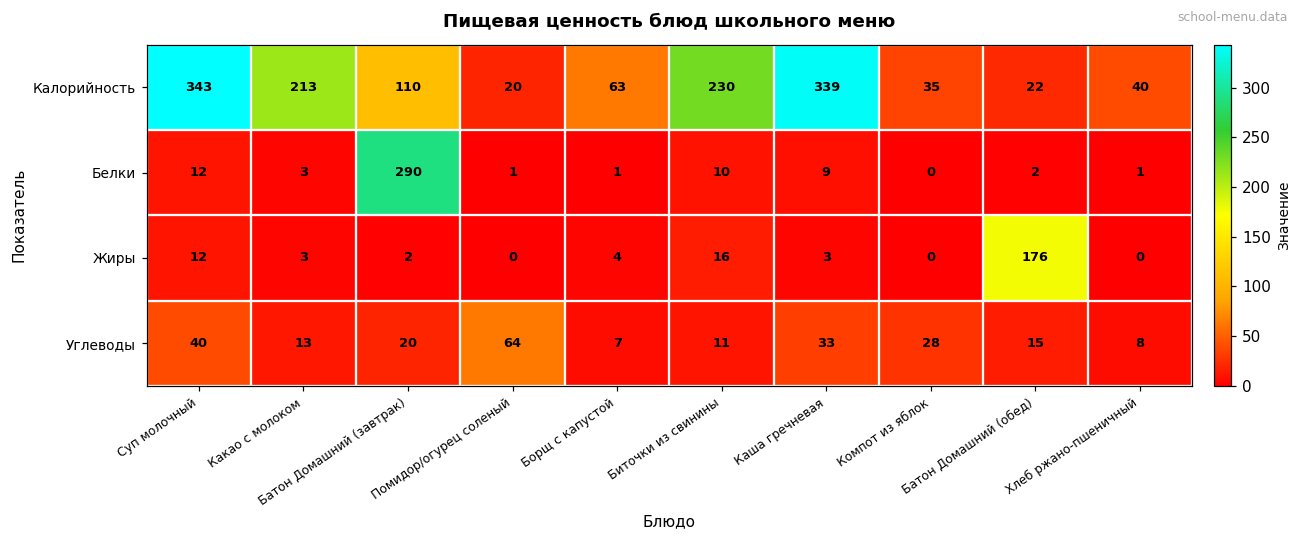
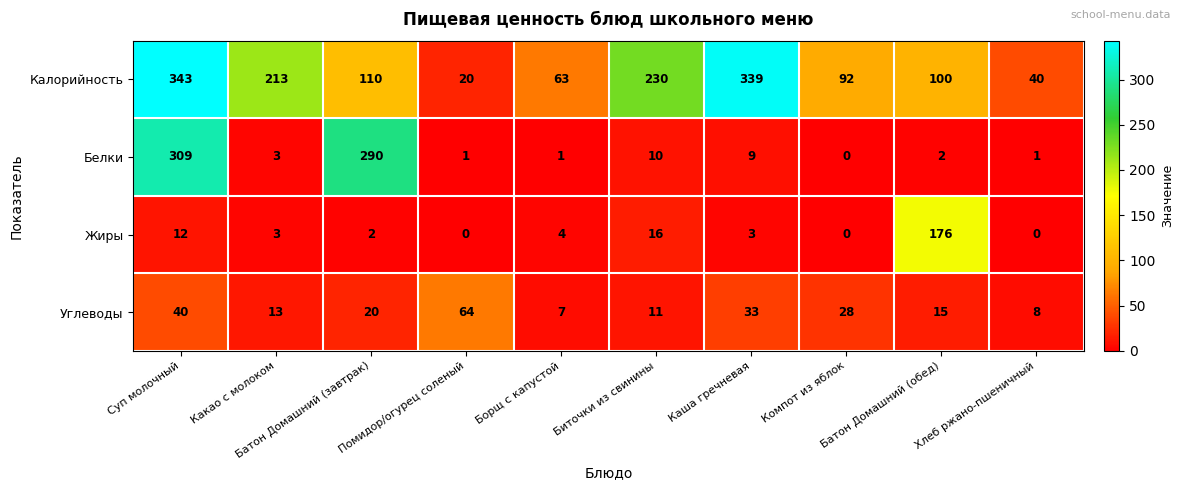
  {
    "Калорийность": {
      "Суп молочный": 343,
      "Какао с молоком": 213,
      "Батон Домашний (завтрак)": 110,
      "Помидор/огурец соленый": 20,
      "Борщ с капустой": 63,
      "Биточки из свинины": 230,
      "Каша гречневая": 339,
-     "Компот из яблок": 35,
-     "Батон Домашний (обед)": 22,
+     "Компот из яблок": 92,
+     "Батон Домашний (обед)": 100,
      "Хлеб ржано-пшеничный": 40
    },
    "Белки": {
-     "Суп молочный": 12,
+     "Суп молочный": 309,
      "Какао с молоком": 3,
      "Батон Домашний (завтрак)": 290,
      "Помидор/огурец соленый": 1,
      "Борщ с капустой": 1,
      "Биточки из свинины": 10,
      "Каша гречневая": 9,
      "Компот из яблок": 0,
      "Батон Домашний (обед)": 2,
      "Хлеб ржано-пшеничный": 1
    },
    "Жиры": {
      "Суп молочный": 12,
      "Какао с молоком": 3,
      "Батон Домашний (завтрак)": 2,
      "Помидор/огурец соленый": 0,
      "Борщ с капустой": 4,
      "Биточки из свинины": 16,
      "Каша гречневая": 3,
      "Компот из яблок": 0,
      "Батон Домашний (обед)": 176,
      "Хлеб ржано-пшеничный": 0
    },
    "Углеводы": {
      "Суп молочный": 40,
      "Какао с молоком": 13,
      "Батон Домашний (завтрак)": 20,
      "Помидор/огурец соленый": 64,
      "Борщ с капустой": 7,
      "Биточки из свинины": 11,
      "Каша гречневая": 33,
      "Компот из яблок": 28,
      "Батон Домашний (обед)": 15,
      "Хлеб ржано-пшеничный": 8
    }
  }
